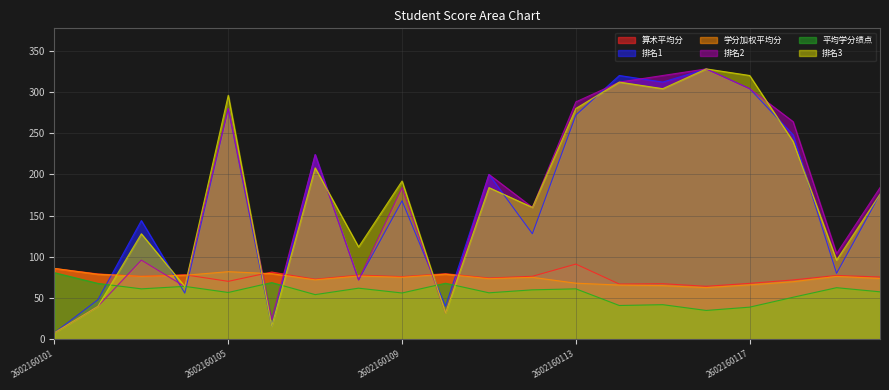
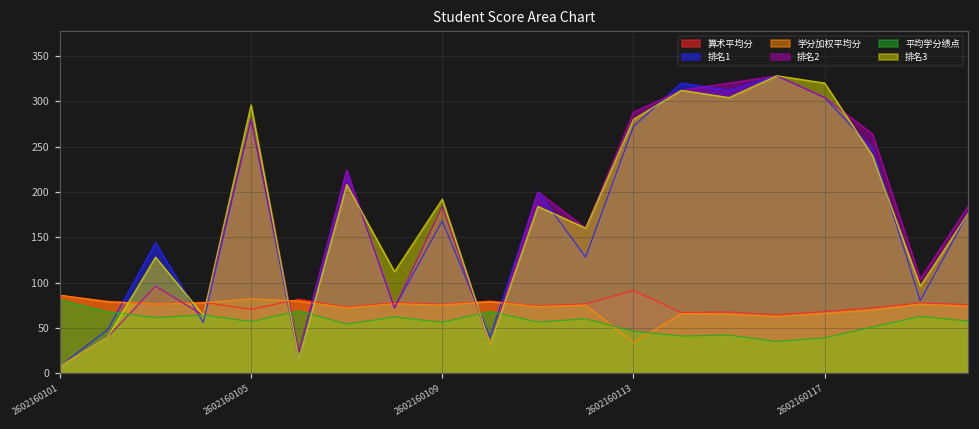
  {
    "算术平均分": {
      "2602160105": 70,
      "2602160113": 90
    },
    "排名1": {
      "2602160109": 170,
      "2602160113": 270
    },
    "学分加权平均分": {
      "2602160105": 80,
-     "2602160113": 70
+     "2602160113": 30
    },
    "排名2": {
      "2602160109": 180,
      "2602160113": 290
    },
    "平均学分绩点": {
      "2602160101": 80,
      "2602160105": 60,
      "2602160109": 60,
-     "2602160113": 60,
+     "2602160113": 50,
      "2602160117": 40
    },
    "排名3": {
      "2602160105": 300,
      "2602160109": 190,
      "2602160113": 280,
      "2602160117": 320
    }
  }
